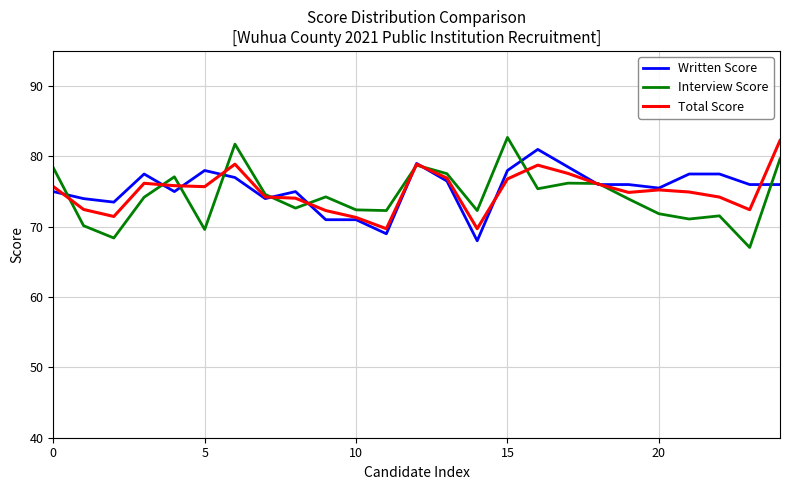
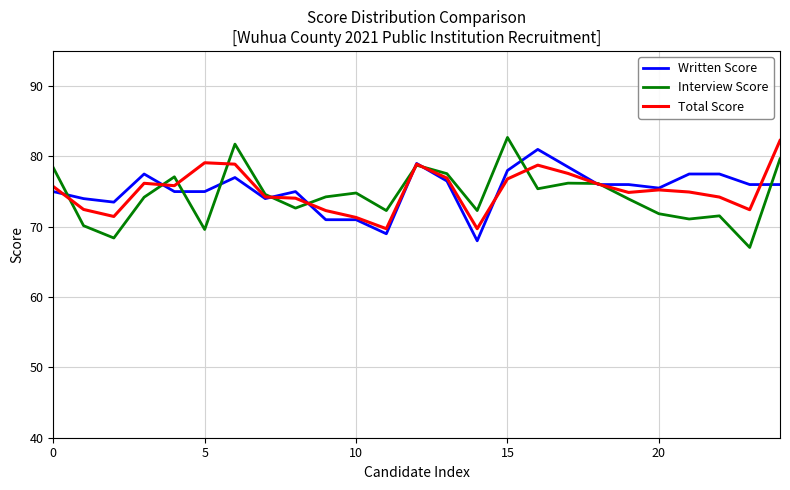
  {
    "Written Score": {
      "0": 75,
-     "5": 78,
+     "5": 75,
      "15": 78
    },
    "Interview Score": {
      "0": 78,
      "5": 70,
-     "10": 72,
+     "10": 75,
      "15": 83,
      "20": 72
    },
    "Total Score": {
      "0": 76,
-     "5": 76,
+     "5": 79,
      "15": 77
    }
  }
